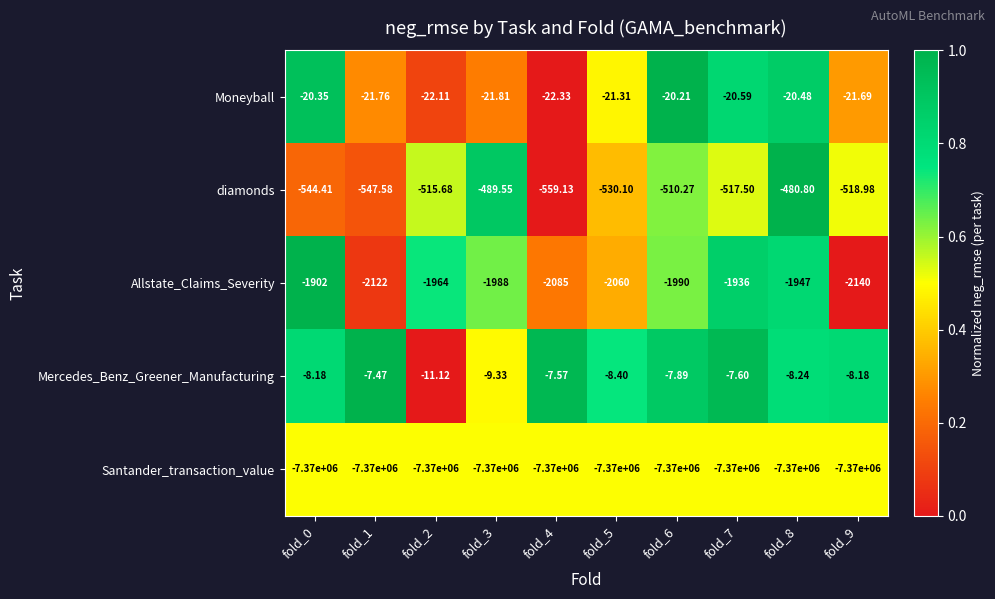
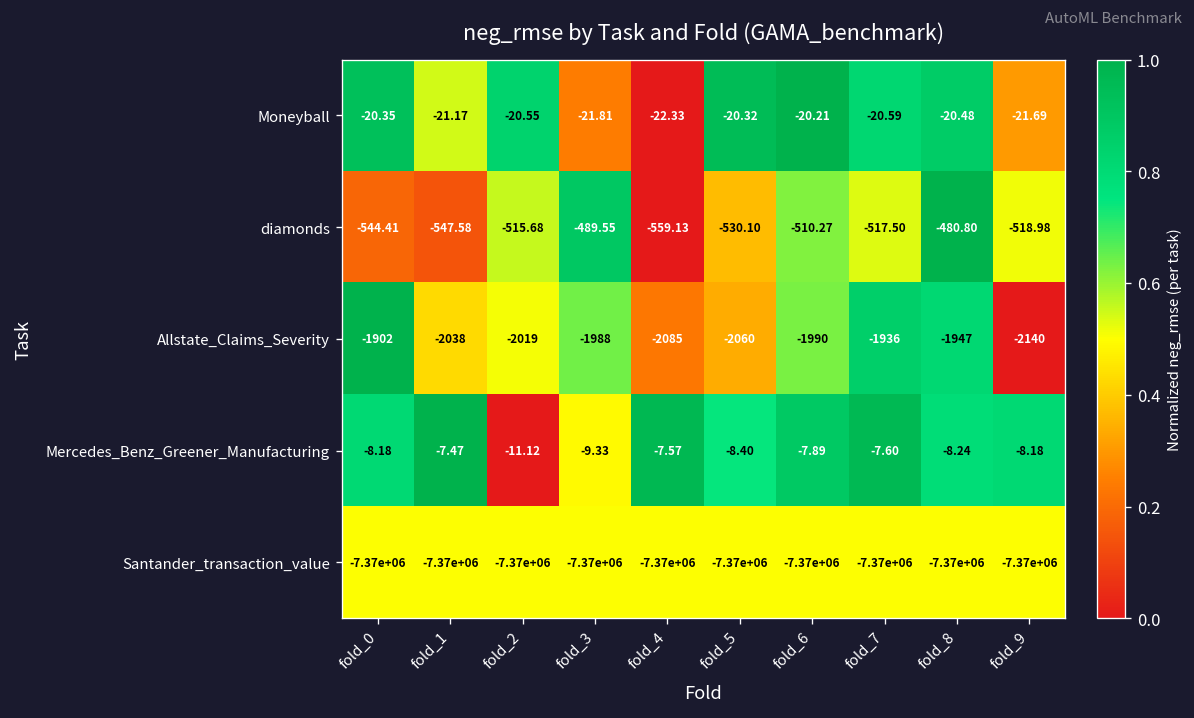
  {
    "Moneyball": {
      "fold_0": "-20.35",
-     "fold_1": "-21.76",
-     "fold_2": "-22.11",
+     "fold_1": "-21.17",
+     "fold_2": "-20.55",
      "fold_3": "-21.81",
      "fold_4": "-22.33",
-     "fold_5": "-21.31",
+     "fold_5": "-20.32",
      "fold_6": "-20.21",
      "fold_7": "-20.59",
      "fold_8": "-20.48",
      "fold_9": "-21.69"
    },
    "diamonds": {
      "fold_0": "-544.41",
      "fold_1": "-547.58",
      "fold_2": "-515.68",
      "fold_3": "-489.55",
      "fold_4": "-559.13",
      "fold_5": "-530.10",
      "fold_6": "-510.27",
      "fold_7": "-517.50",
      "fold_8": "-480.80",
      "fold_9": "-518.98"
    },
    "Allstate_Claims_Severity": {
      "fold_0": "-1902",
-     "fold_1": "-2122",
-     "fold_2": "-1964",
+     "fold_1": "-2038",
+     "fold_2": "-2019",
      "fold_3": "-1988",
      "fold_4": "-2085",
      "fold_5": "-2060",
      "fold_6": "-1990",
      "fold_7": "-1936",
      "fold_8": "-1947",
      "fold_9": "-2140"
    },
    "Mercedes_Benz_Greener_Manufacturing": {
      "fold_0": "-8.18",
      "fold_1": "-7.47",
      "fold_2": "-11.12",
      "fold_3": "-9.33",
      "fold_4": "-7.57",
      "fold_5": "-8.40",
      "fold_6": "-7.89",
      "fold_7": "-7.60",
      "fold_8": "-8.24",
      "fold_9": "-8.18"
    },
    "Santander_transaction_value": {
      "fold_0": "-7.37e+06",
      "fold_1": "-7.37e+06",
      "fold_2": "-7.37e+06",
      "fold_3": "-7.37e+06",
      "fold_4": "-7.37e+06",
      "fold_5": "-7.37e+06",
      "fold_6": "-7.37e+06",
      "fold_7": "-7.37e+06",
      "fold_8": "-7.37e+06",
      "fold_9": "-7.37e+06"
    }
  }
